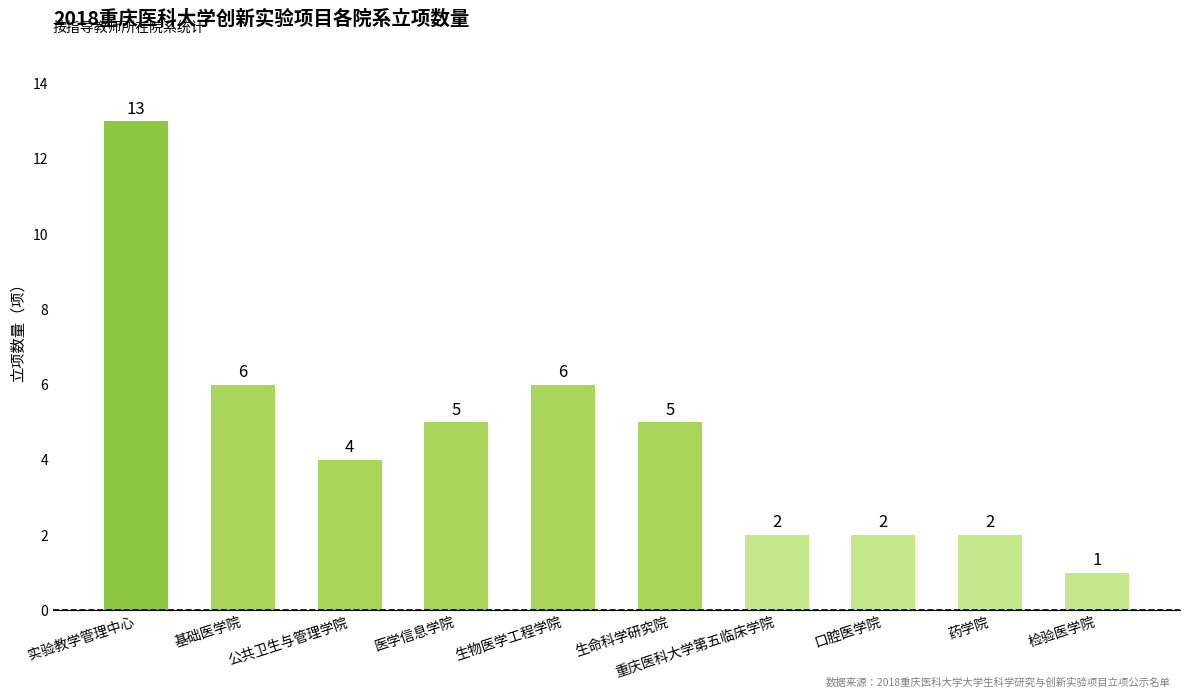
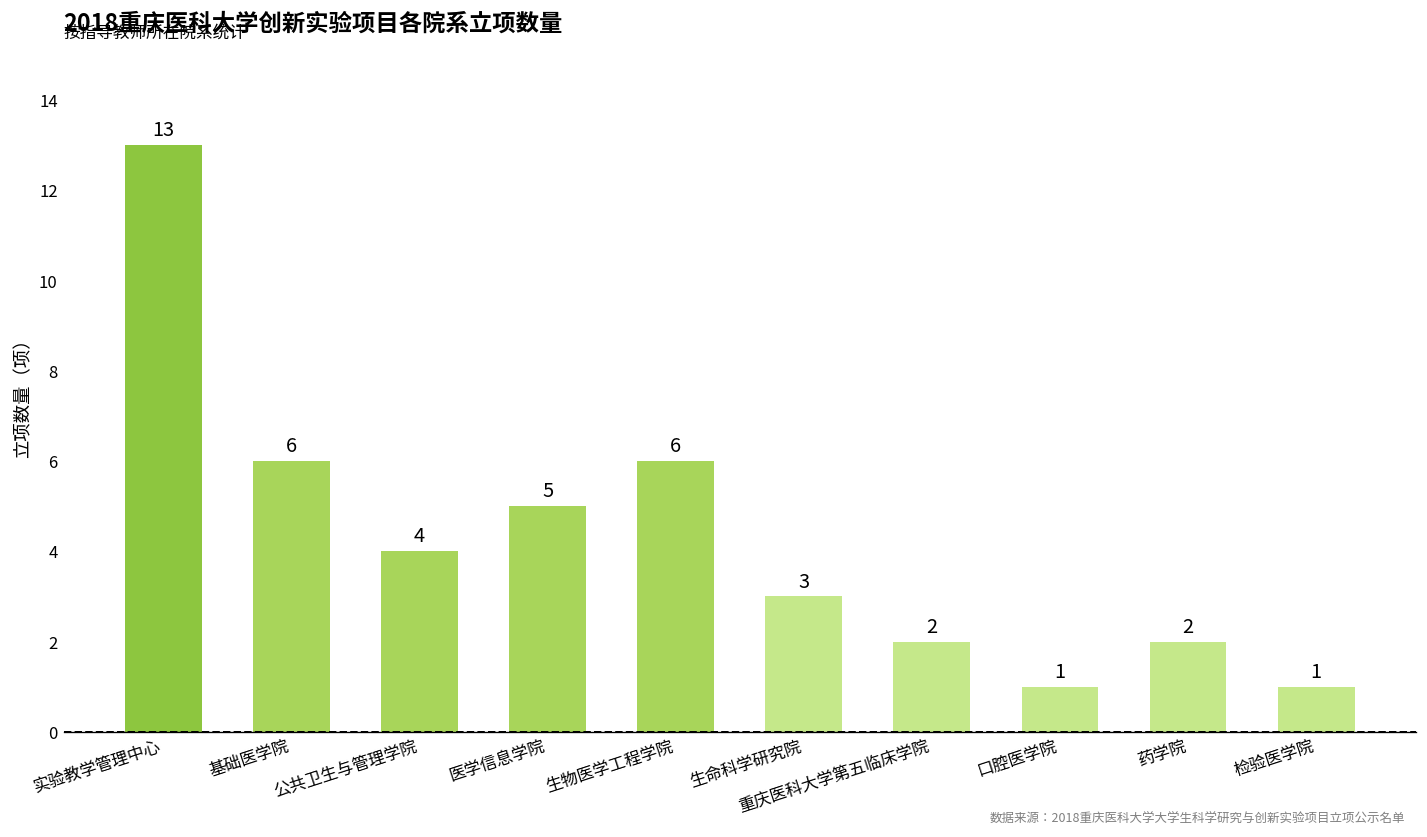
  {
    "实验教学管理中心": 13,
    "基础医学院": 6,
    "公共卫生与管理学院": 4,
    "医学信息学院": 5,
    "生物医学工程学院": 6,
-   "生命科学研究院": 5,
+   "生命科学研究院": 3,
    "重庆医科大学第五临床学院": 2,
-   "口腔医学院": 2,
+   "口腔医学院": 1,
    "药学院": 2,
    "检验医学院": 1
  }
